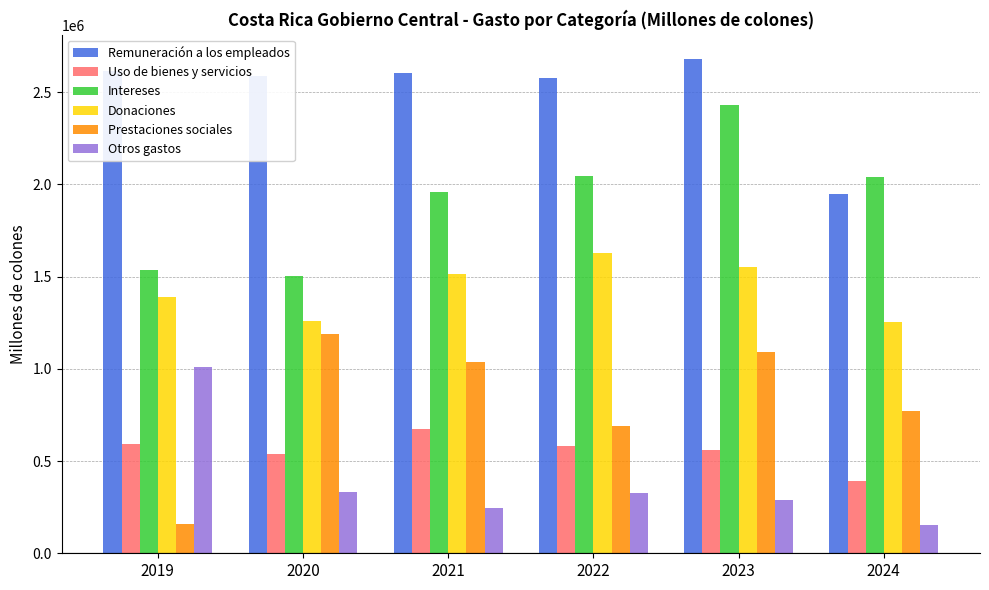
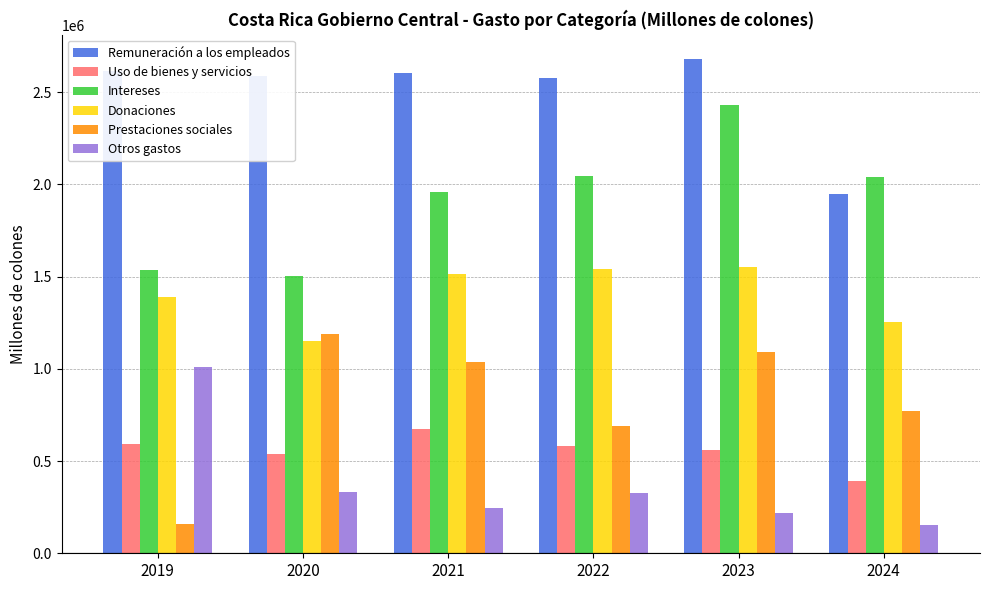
  {
    "Remuneración a los empleados": {
      "2021": 2600000,
      "2022": 2580000,
      "2023": 2680000,
      "2024": 1950000
    },
    "Uso de bienes y servicios": {
      "2019": 590000,
      "2020": 540000,
      "2021": 670000,
      "2022": 580000,
      "2023": 560000,
      "2024": 390000
    },
    "Intereses": {
      "2019": 1530000,
      "2020": 1500000,
      "2021": 1960000,
      "2022": 2040000,
      "2023": 2430000,
      "2024": 2040000
    },
    "Donaciones": {
      "2019": 1390000,
-     "2020": 1260000,
+     "2020": 1150000,
      "2021": 1520000,
-     "2022": 1630000,
+     "2022": 1540000,
      "2023": 1560000,
      "2024": 1260000
    },
    "Prestaciones sociales": {
      "2019": 160000,
      "2020": 1190000,
      "2021": 1040000,
      "2022": 690000,
      "2023": 1090000,
      "2024": 770000
    },
    "Otros gastos": {
      "2019": 1010000,
      "2020": 330000,
      "2021": 240000,
      "2022": 330000,
-     "2023": 290000,
+     "2023": 220000,
      "2024": 150000
    }
  }
